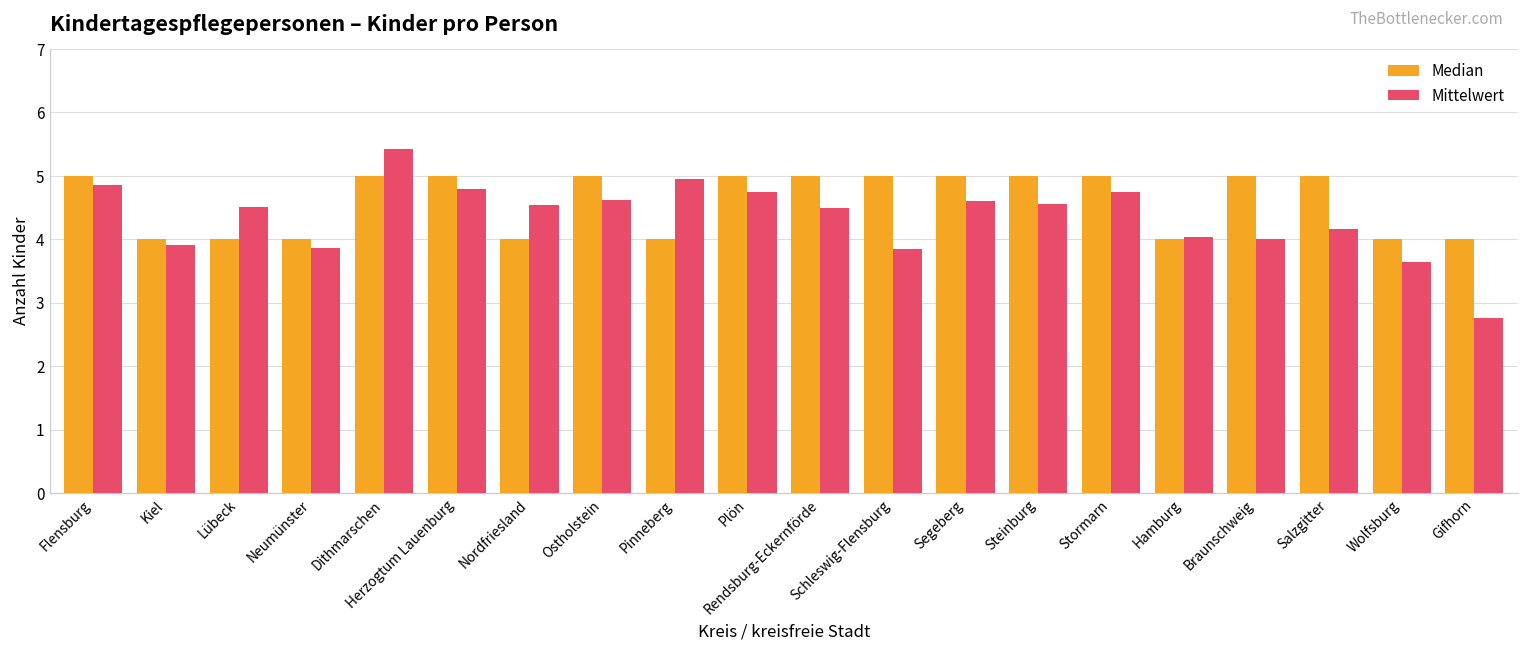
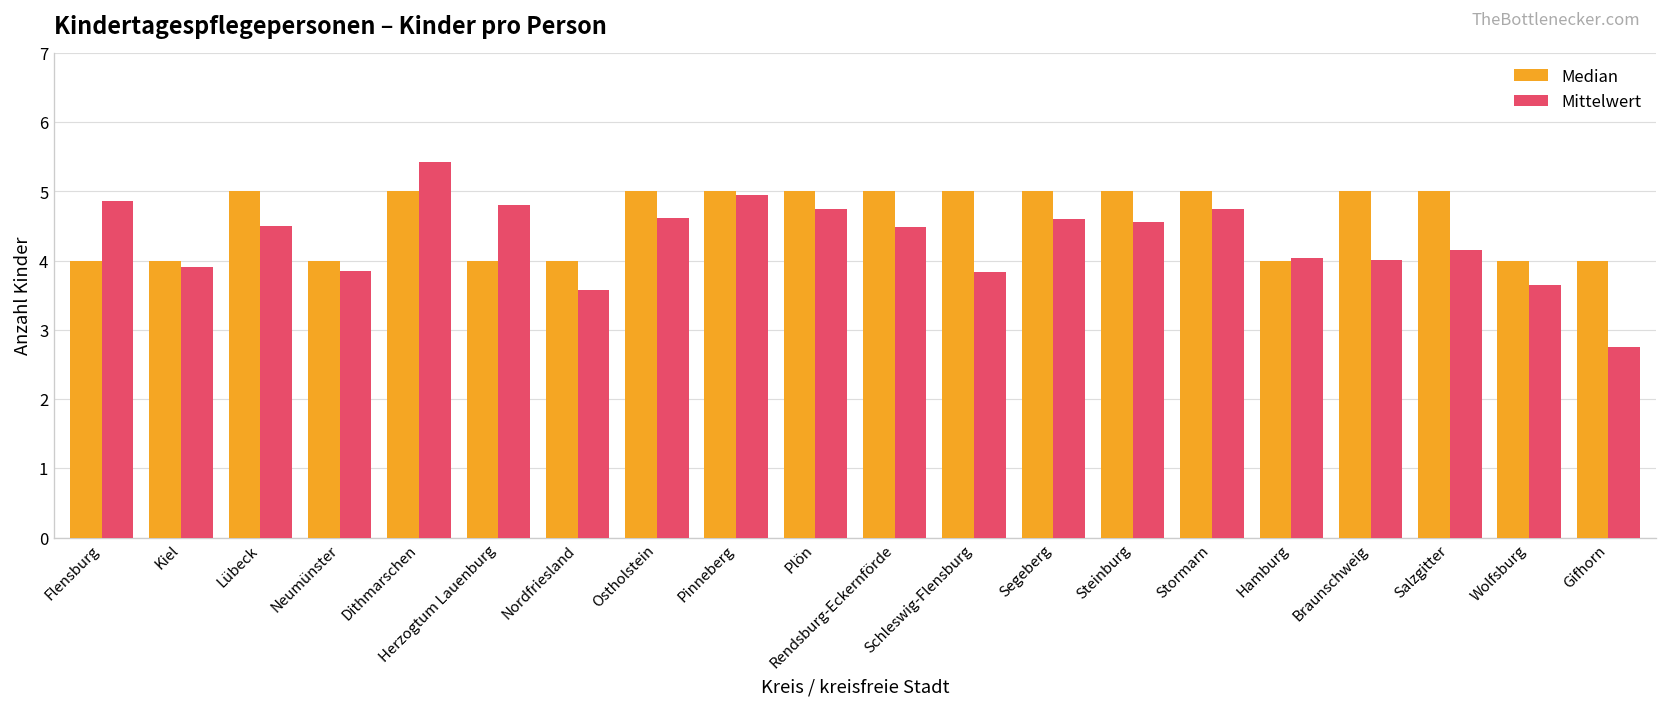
  {
    "Median": {
-     "Flensburg": 5,
+     "Flensburg": 4,
      "Kiel": 4,
-     "Lübeck": 4,
+     "Lübeck": 5,
      "Neumünster": 4,
      "Dithmarschen": 5,
-     "Herzogtum Lauenburg": 5,
+     "Herzogtum Lauenburg": 4,
      "Nordfriesland": 4,
      "Ostholstein": 5,
-     "Pinneberg": 4,
+     "Pinneberg": 5,
      "Plön": 5,
      "Rendsburg-Eckernförde": 5,
      "Schleswig-Flensburg": 5,
      "Segeberg": 5,
      "Steinburg": 5,
      "Stormarn": 5,
      "Hamburg": 4,
      "Braunschweig": 5,
      "Salzgitter": 5,
      "Wolfsburg": 4,
      "Gifhorn": 4
    },
    "Mittelwert": {
      "Flensburg": 4.9,
      "Kiel": 3.9,
      "Lübeck": 4.5,
      "Neumünster": 3.9,
      "Dithmarschen": 5.4,
      "Herzogtum Lauenburg": 4.8,
-     "Nordfriesland": 4.5,
+     "Nordfriesland": 3.6,
      "Ostholstein": 4.6,
      "Pinneberg": 4.9,
      "Plön": 4.7,
      "Rendsburg-Eckernförde": 4.5,
      "Schleswig-Flensburg": 3.8,
      "Segeberg": 4.6,
      "Steinburg": 4.6,
      "Stormarn": 4.8,
      "Hamburg": 4.0,
      "Braunschweig": 4.0,
      "Salzgitter": 4.2,
      "Wolfsburg": 3.6,
      "Gifhorn": 2.8
    }
  }
